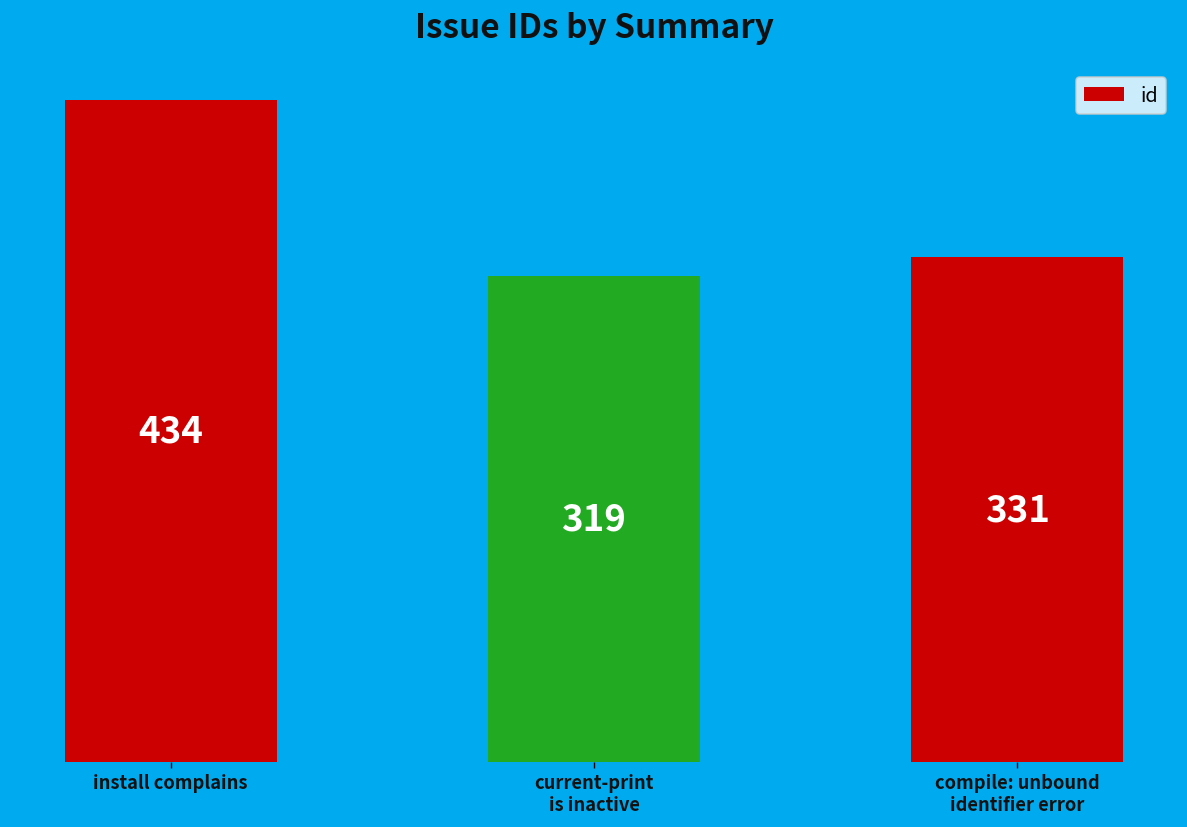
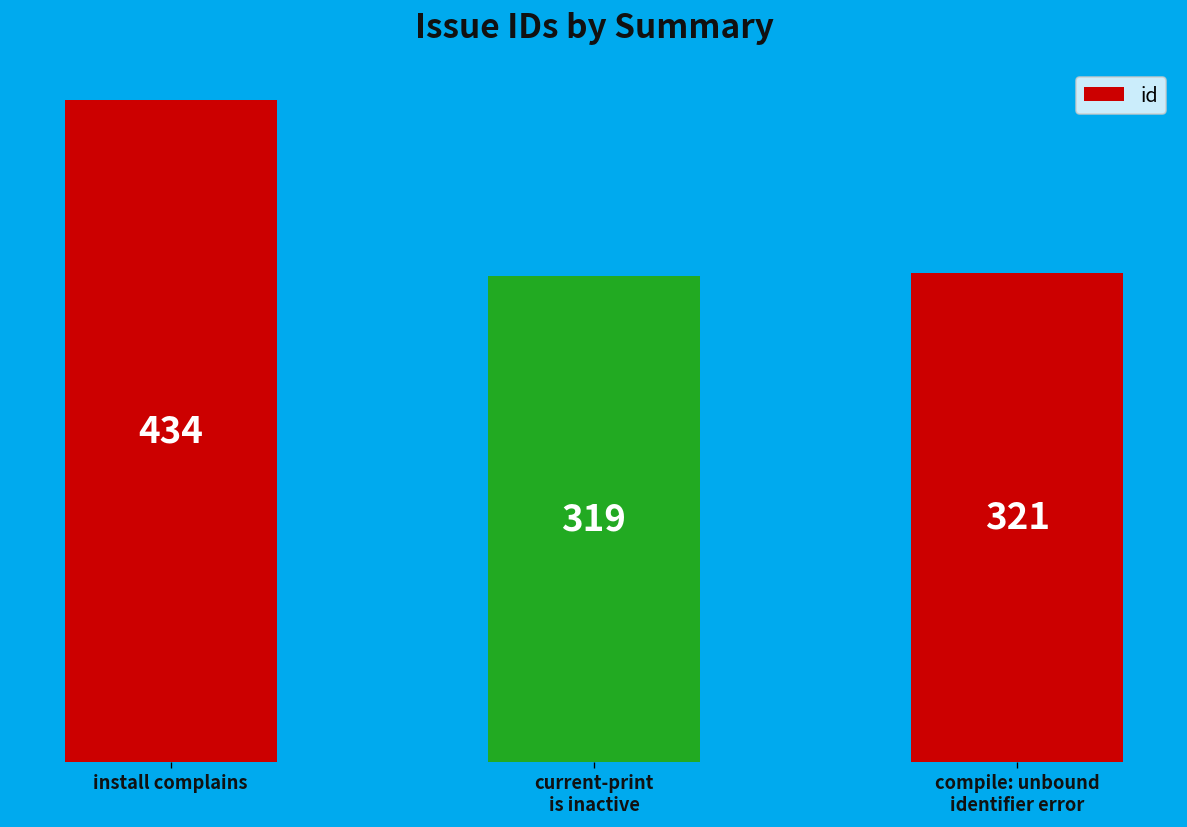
  {
    "install complains": 434,
    "current-print is inactive": 319,
-   "compile: unbound identifier error": 331
+   "compile: unbound identifier error": 321
  }
